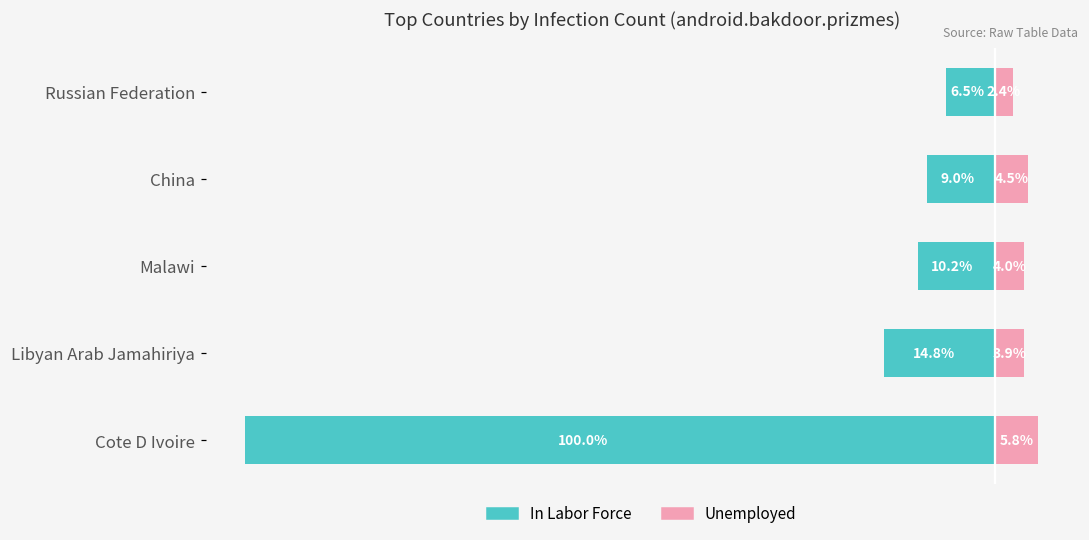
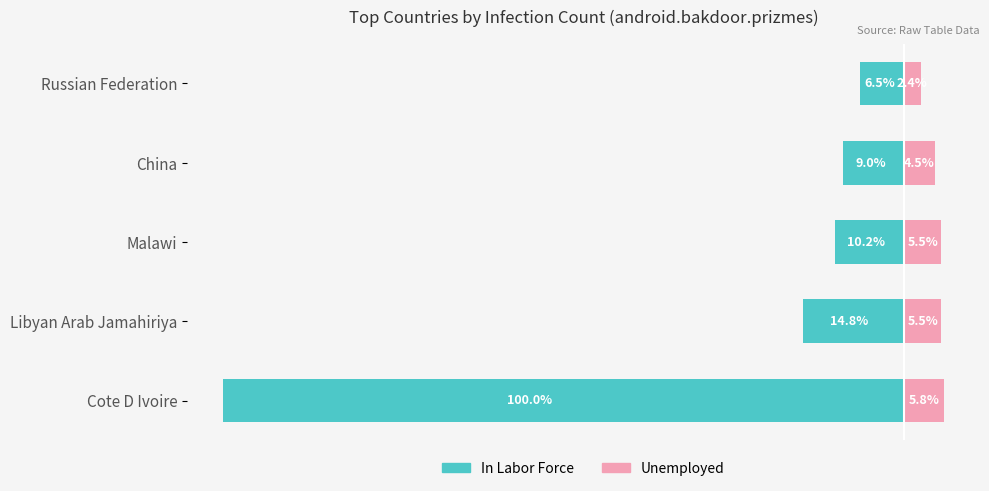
  {
    "Unemployed": {
      "Russian Federation": "2.4%",
      "China": "4.5%",
-     "Malawi": "4.0%",
-     "Libyan Arab Jamahiriya": "3.9%",
+     "Malawi": "5.5%",
+     "Libyan Arab Jamahiriya": "5.5%",
      "Cote D Ivoire": "5.8%"
    }
  }
